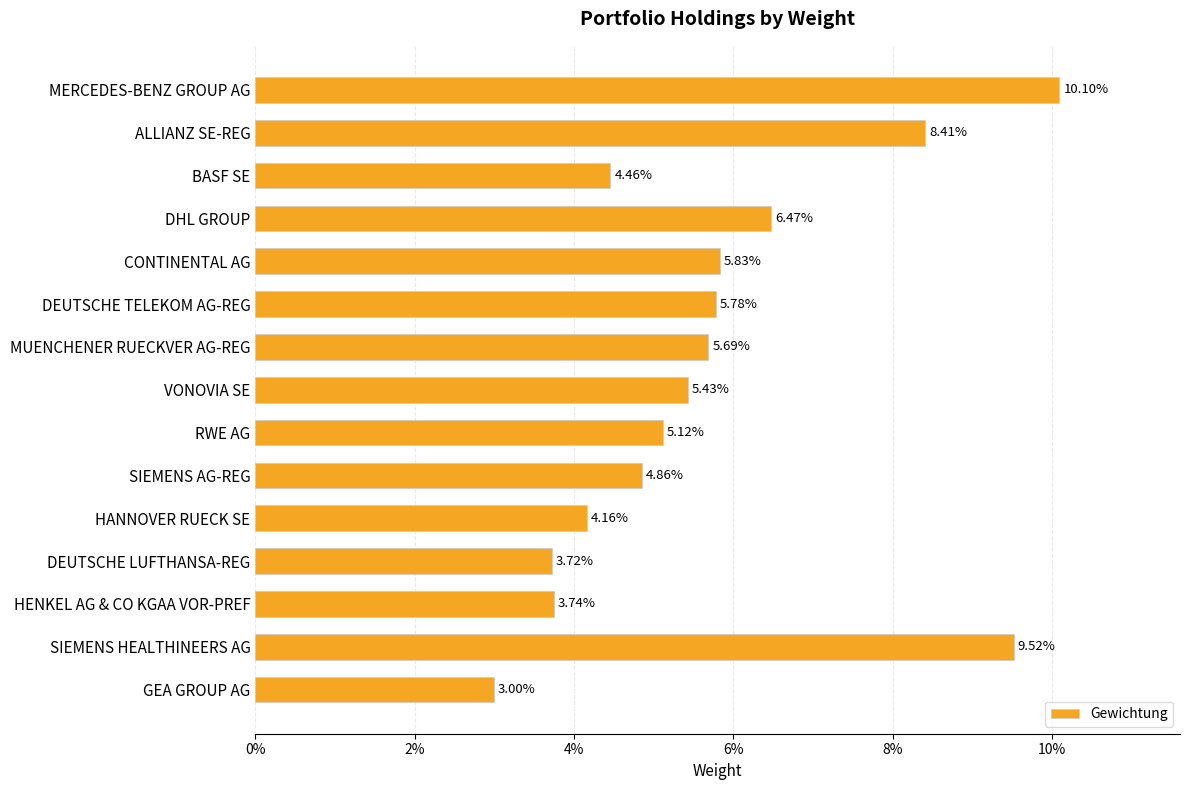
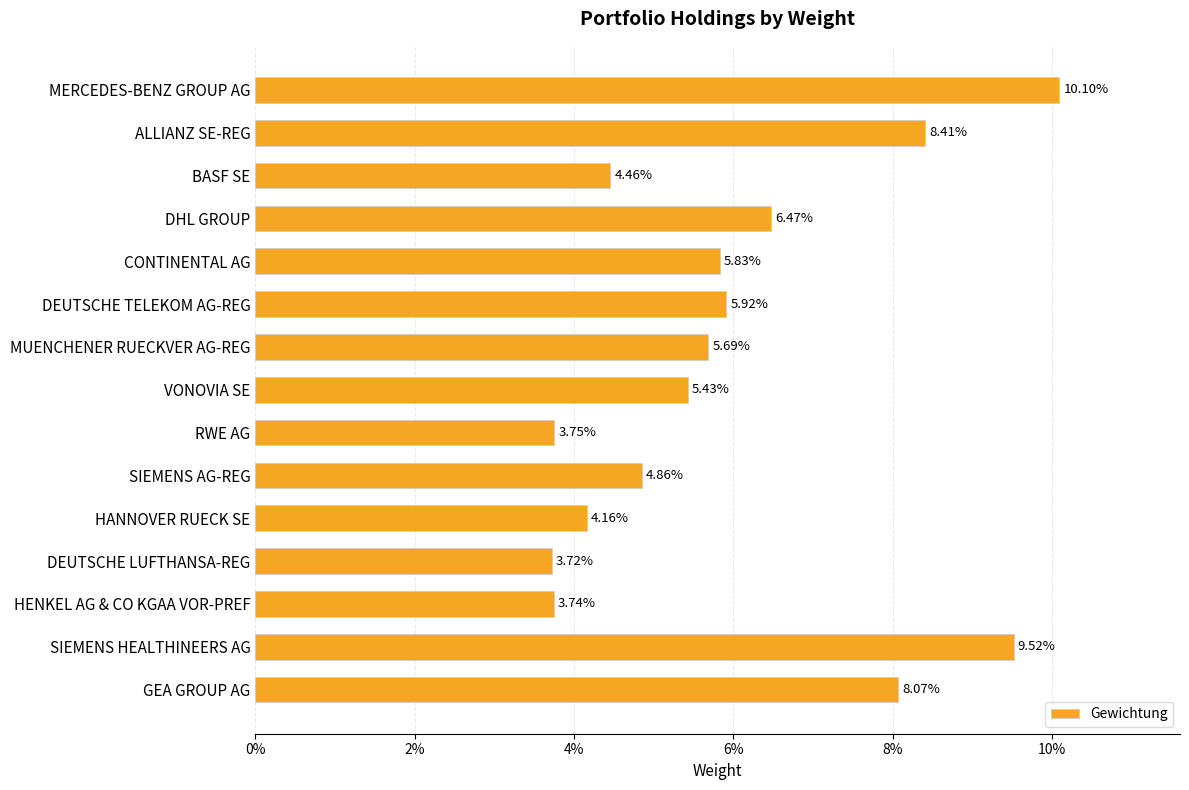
  {
    "MERCEDES-BENZ GROUP AG": "10.10%",
    "ALLIANZ SE-REG": "8.41%",
    "BASF SE": "4.46%",
    "DHL GROUP": "6.47%",
    "CONTINENTAL AG": "5.83%",
-   "DEUTSCHE TELEKOM AG-REG": "5.78%",
+   "DEUTSCHE TELEKOM AG-REG": "5.92%",
    "MUENCHENER RUECKVER AG-REG": "5.69%",
    "VONOVIA SE": "5.43%",
-   "RWE AG": "5.12%",
+   "RWE AG": "3.75%",
    "SIEMENS AG-REG": "4.86%",
    "HANNOVER RUECK SE": "4.16%",
    "DEUTSCHE LUFTHANSA-REG": "3.72%",
    "HENKEL AG & CO KGAA VOR-PREF": "3.74%",
    "SIEMENS HEALTHINEERS AG": "9.52%",
-   "GEA GROUP AG": "3.00%"
+   "GEA GROUP AG": "8.07%"
  }
